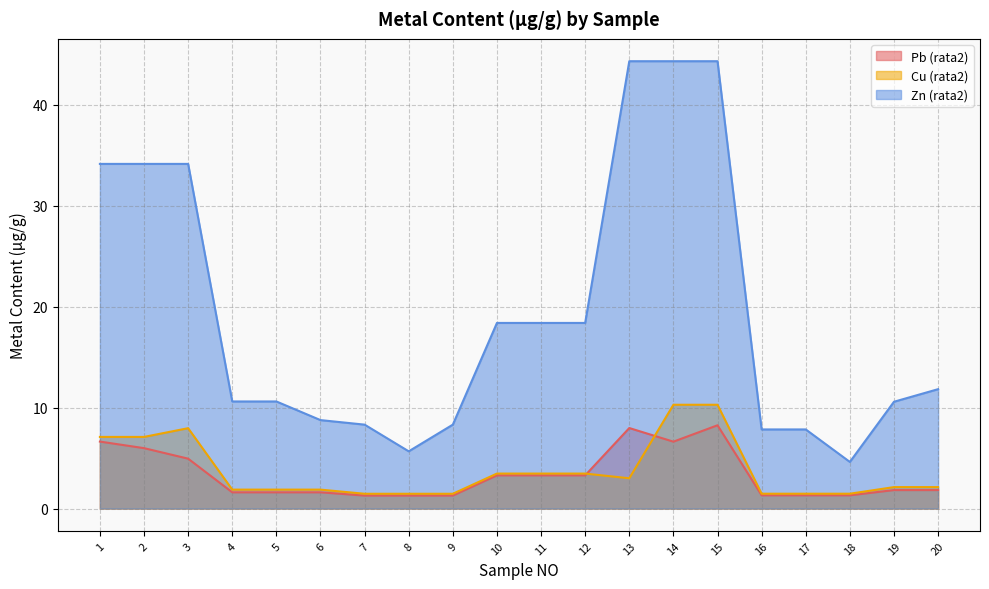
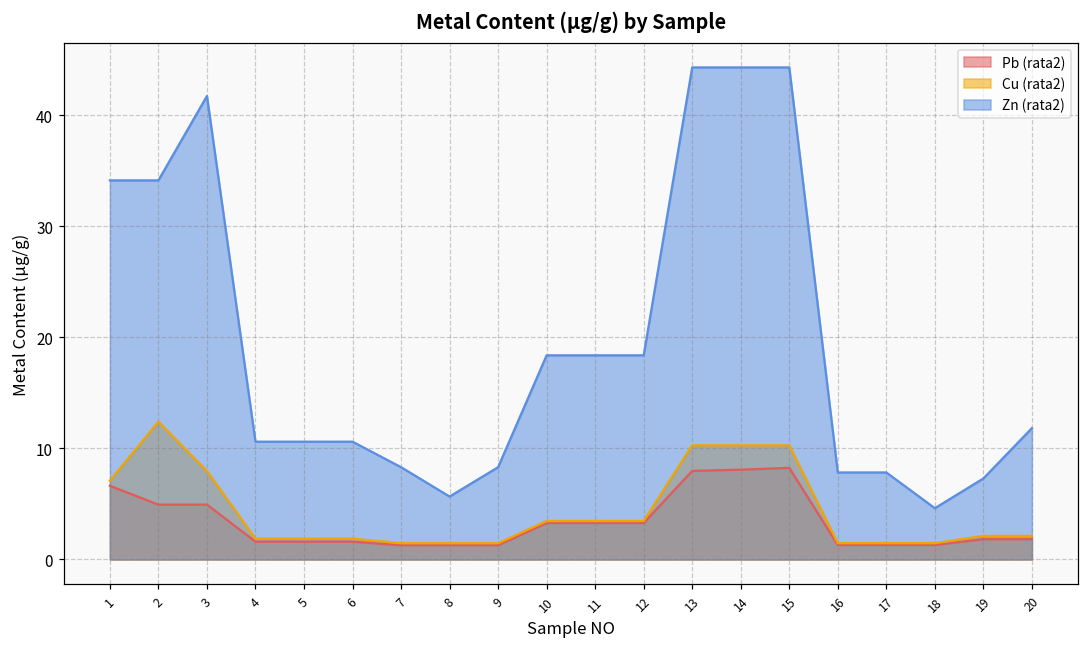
  {
    "Pb (rata2)": {
      "1": 6.6,
-     "2": 6.0,
+     "2": 4.9,
      "3": 4.9,
      "4": 1.6,
      "5": 1.6,
      "6": 1.6,
      "13": 8.0,
-     "14": 6.6,
+     "14": 8.1,
      "15": 8.2,
      "19": 1.8,
      "20": 1.8
    },
    "Cu (rata2)": {
      "1": 7.1,
-     "2": 7.1,
+     "2": 12.4,
      "3": 8.0,
      "4": 1.9,
      "5": 1.9,
      "6": 1.9,
-     "13": 3.0,
+     "13": 10.3,
      "14": 10.3,
      "15": 10.3,
      "19": 2.1,
      "20": 2.1
    },
    "Zn (rata2)": {
      "1": 34.1,
      "2": 34.1,
-     "3": 34.1,
+     "3": 41.7,
      "4": 10.6,
      "5": 10.6,
-     "6": 8.8,
+     "6": 10.6,
      "7": 8.3,
      "8": 5.7,
      "9": 8.3,
      "10": 18.4,
      "11": 18.4,
      "12": 18.4,
      "13": 44.3,
      "14": 44.3,
      "15": 44.3,
      "16": 7.8,
      "17": 7.8,
      "18": 4.6,
-     "19": 10.6,
+     "19": 7.3,
      "20": 11.8
    }
  }
